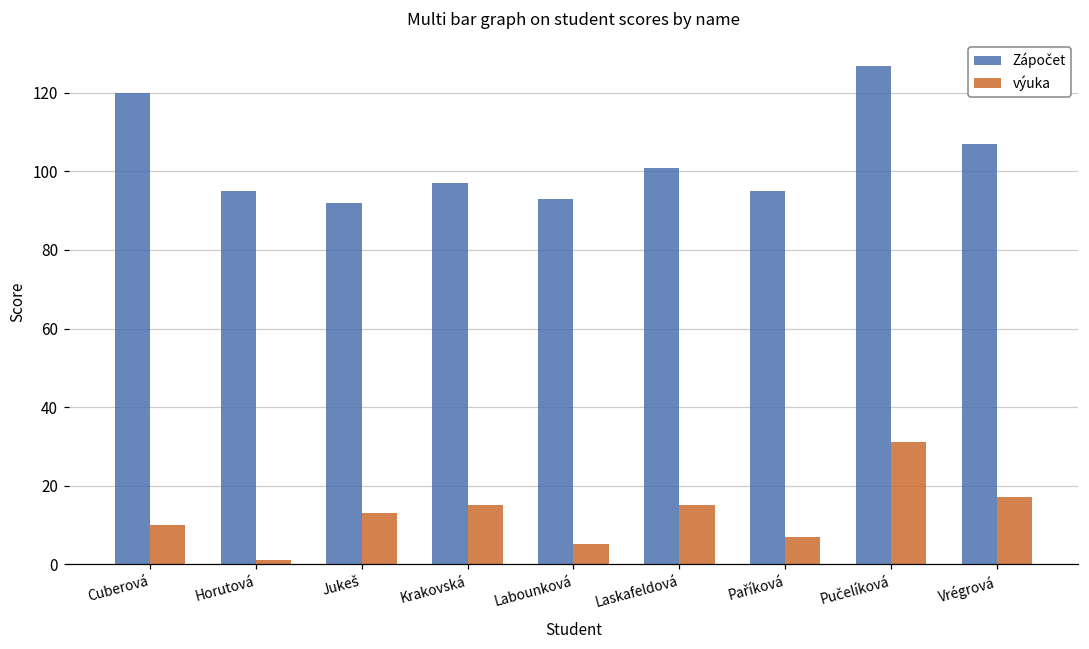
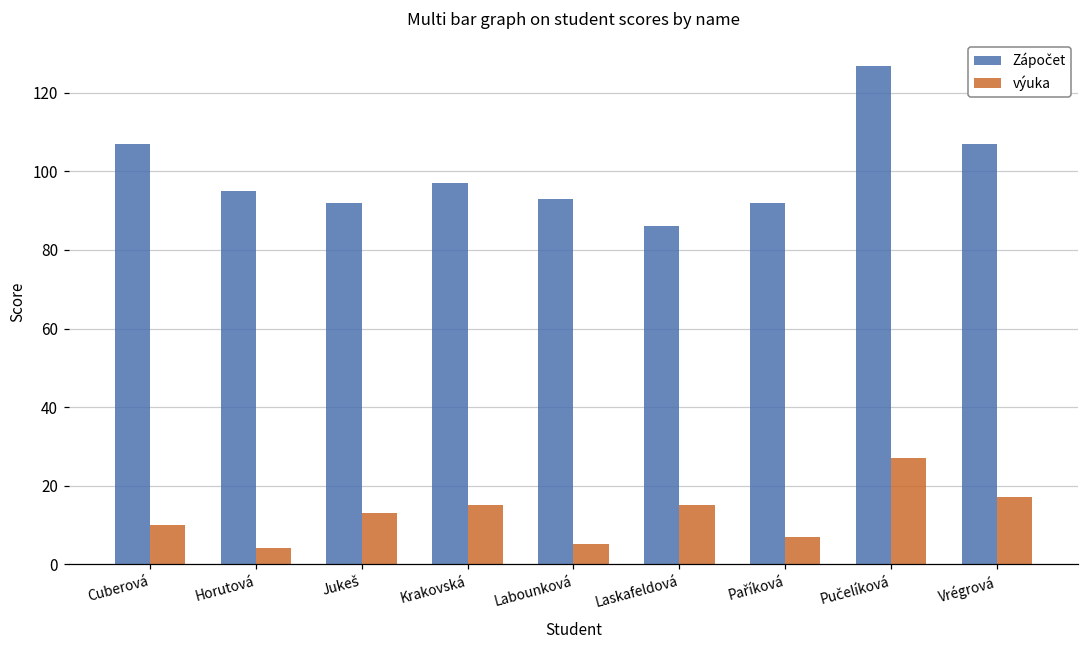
  {
    "Zápočet": {
-     "Cuberová": 120,
+     "Cuberová": 107,
      "Horutová": 95,
      "Jukeš": 92,
      "Krakovská": 97,
      "Labounková": 93,
-     "Laskafeldová": 101,
-     "Paříková": 95,
+     "Laskafeldová": 86,
+     "Paříková": 92,
      "Pučelíková": 127,
      "Vrégrová": 107
    },
    "výuka": {
      "Cuberová": 10,
-     "Horutová": 1,
+     "Horutová": 4,
      "Jukeš": 13,
      "Krakovská": 15,
      "Labounková": 5,
      "Laskafeldová": 15,
      "Paříková": 7,
-     "Pučelíková": 31,
+     "Pučelíková": 27,
      "Vrégrová": 17
    }
  }
